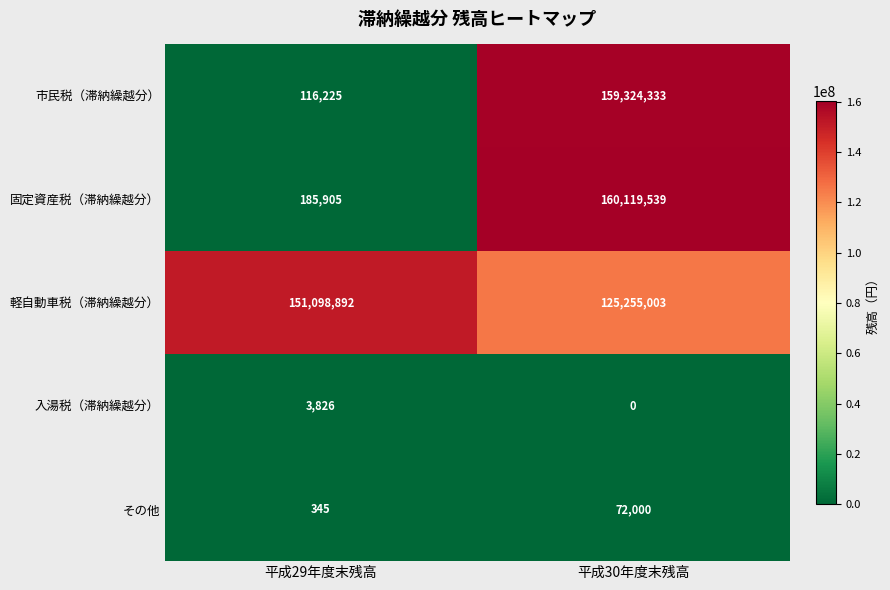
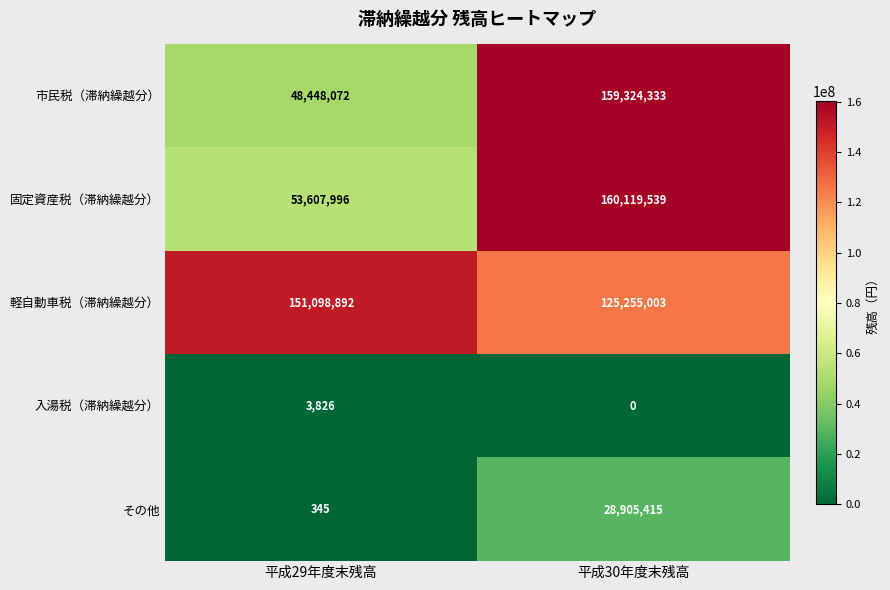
  {
    "市民税（滞納繰越分）": {
-     "平成29年度末残高": "116,225",
+     "平成29年度末残高": "48,448,072",
      "平成30年度末残高": "159,324,333"
    },
    "固定資産税（滞納繰越分）": {
-     "平成29年度末残高": "185,905",
+     "平成29年度末残高": "53,607,996",
      "平成30年度末残高": "160,119,539"
    },
    "軽自動車税（滞納繰越分）": {
      "平成29年度末残高": "151,098,892",
      "平成30年度末残高": "125,255,003"
    },
    "入湯税（滞納繰越分）": {
      "平成29年度末残高": "3,826",
      "平成30年度末残高": "0"
    },
    "その他": {
      "平成29年度末残高": "345",
-     "平成30年度末残高": "72,000"
+     "平成30年度末残高": "28,905,415"
    }
  }
